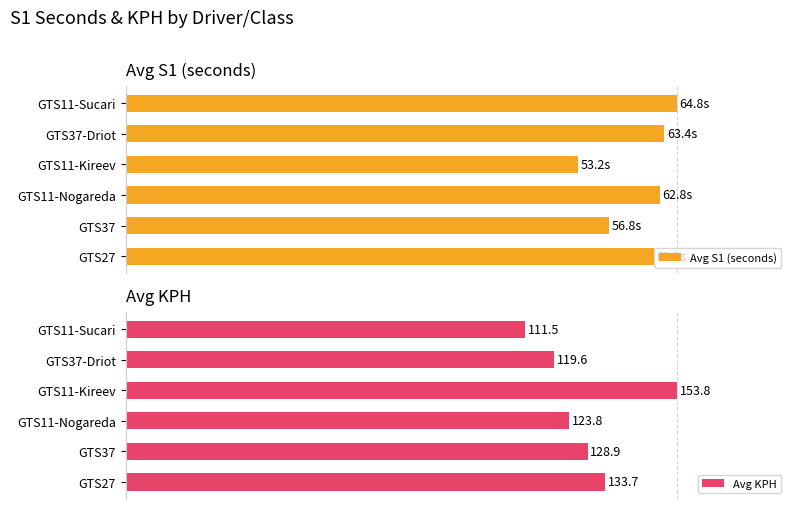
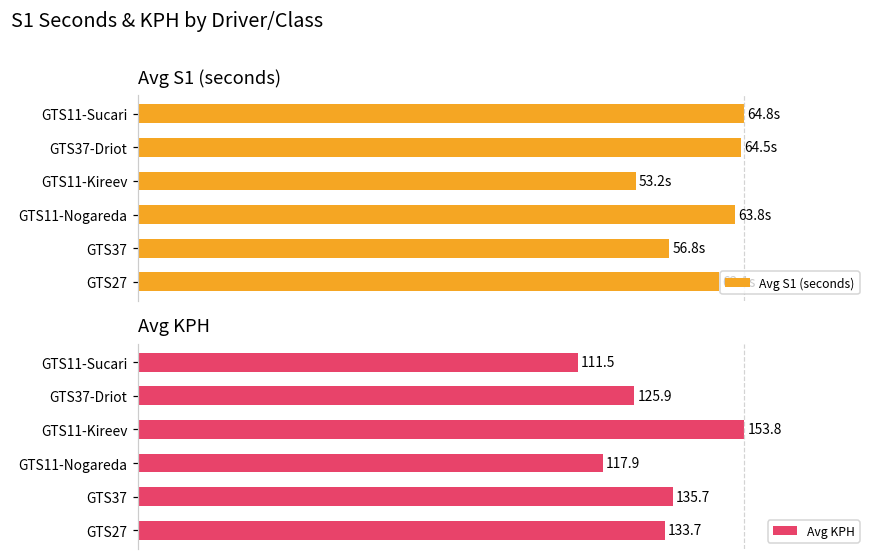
  {
    "Avg S1 (seconds)": {
-     "GTS37-Driot": "63.4s",
-     "GTS11-Nogareda": "62.8s"
+     "GTS37-Driot": "64.5s",
+     "GTS11-Nogareda": "63.8s"
    },
    "Avg KPH": {
-     "GTS37-Driot": "119.6",
-     "GTS11-Nogareda": "123.8",
-     "GTS37": "128.9"
+     "GTS37-Driot": "125.9",
+     "GTS11-Nogareda": "117.9",
+     "GTS37": "135.7"
    }
  }
